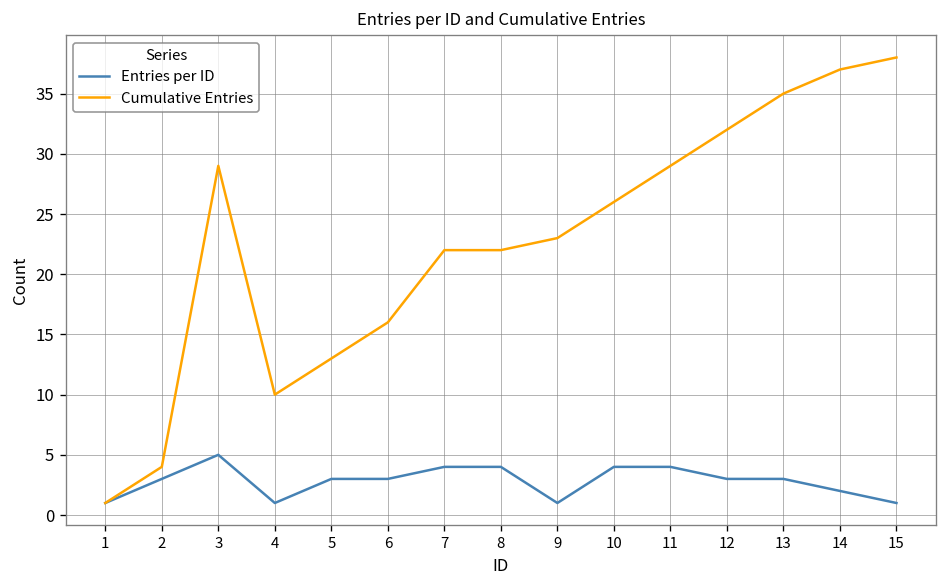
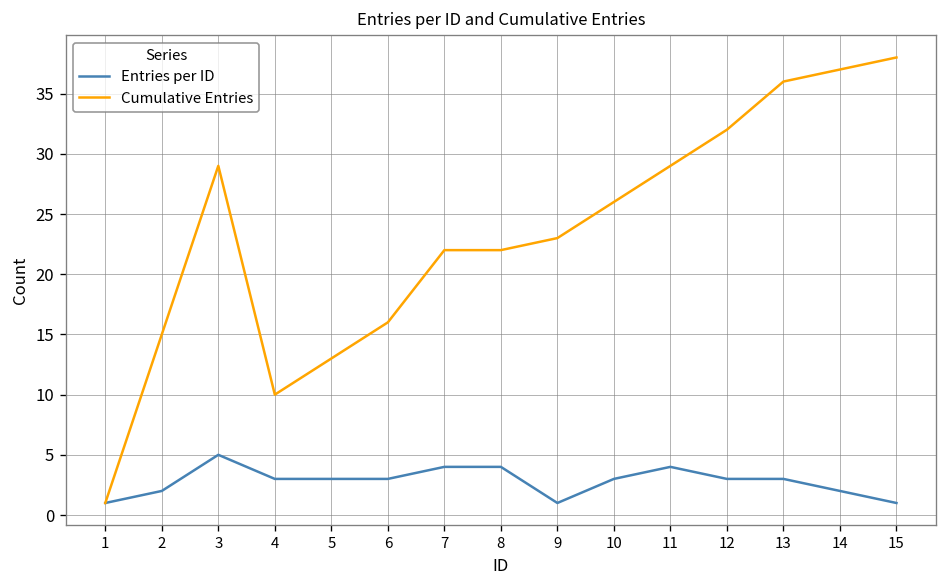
  {
    "Entries per ID": {
-     "2": 3,
+     "2": 2,
      "3": 5,
-     "4": 1,
+     "4": 3,
      "5": 3,
      "6": 3,
      "7": 4,
      "8": 4,
      "9": 1,
-     "10": 4,
+     "10": 3,
      "11": 4,
      "12": 3,
      "13": 3,
      "14": 2,
      "15": 1
    },
    "Cumulative Entries": {
-     "2": 4,
+     "2": 15,
      "3": 29,
      "4": 10,
      "5": 13,
      "6": 16,
      "7": 22,
      "8": 22,
      "9": 23,
      "10": 26,
      "11": 29,
      "12": 32,
-     "13": 35,
+     "13": 36,
      "14": 37,
      "15": 38
    }
  }
